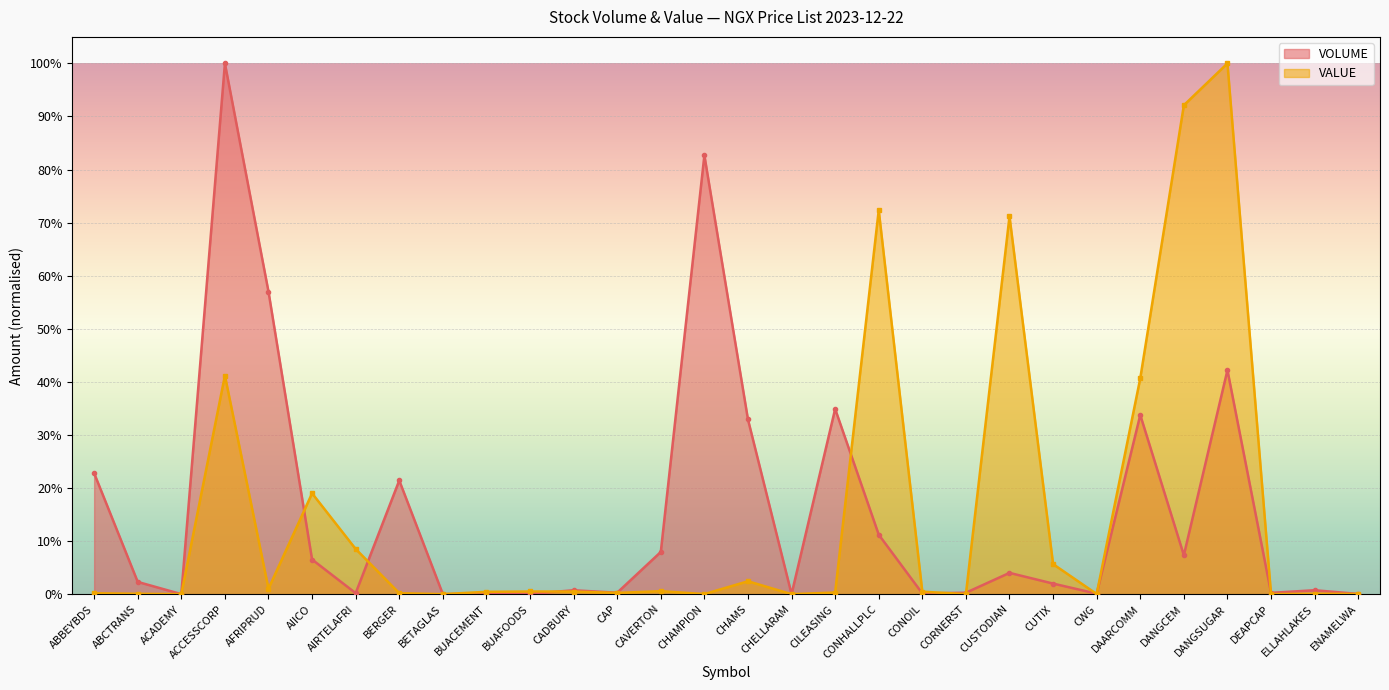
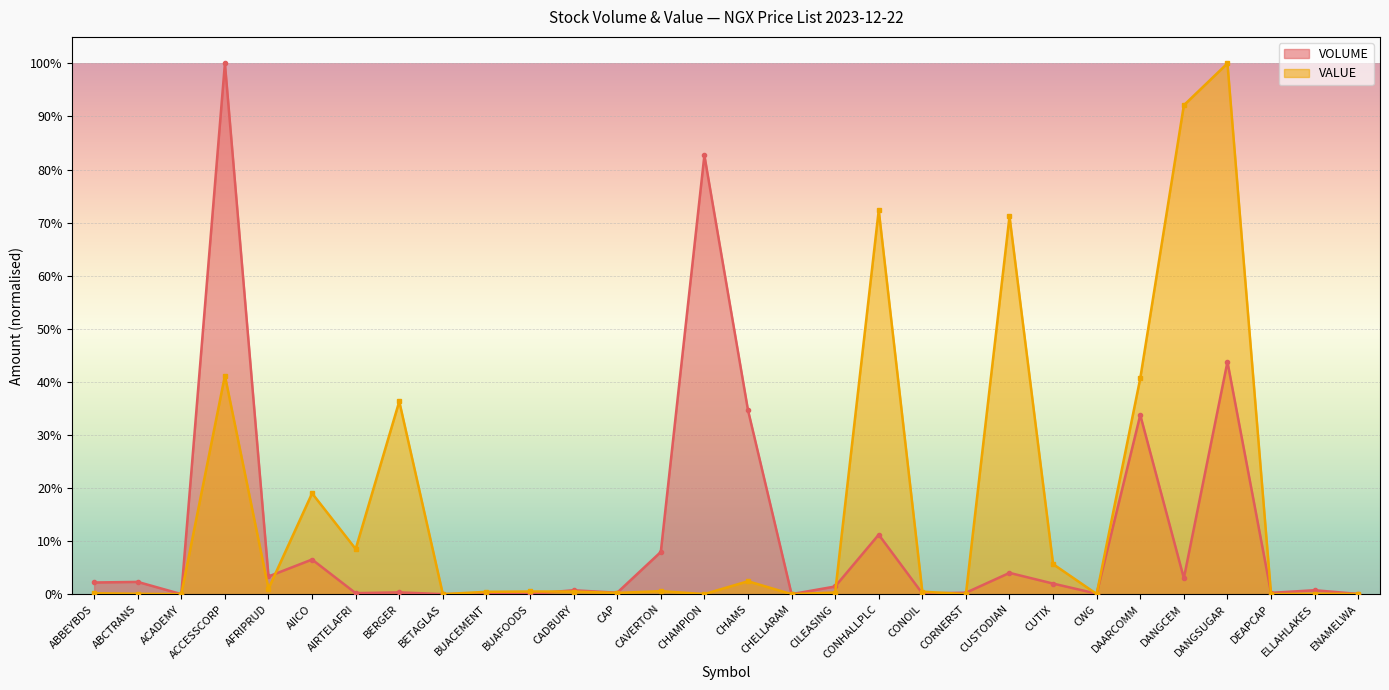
  {
    "VOLUME": {
-     "ABBEYBDS": "23%",
+     "ABBEYBDS": "2%",
      "ABCTRANS": "2%",
      "ACCESSCORP": "100%",
-     "AFRIPRUD": "57%",
+     "AFRIPRUD": "3%",
      "AIICO": "7%",
      "AIRTELAFRI": "0%",
-     "BERGER": "21%",
+     "BERGER": "0%",
      "CAVERTON": "8%",
      "CHAMPION": "83%",
-     "CHAMS": "33%",
-     "CILEASING": "35%",
+     "CHAMS": "35%",
+     "CILEASING": "1%",
      "CONHALLPLC": "11%",
      "CUSTODIAN": "4%",
      "CUTIX": "2%",
      "DAARCOMM": "34%",
-     "DANGCEM": "7%",
-     "DANGSUGAR": "42%",
+     "DANGCEM": "3%",
+     "DANGSUGAR": "44%",
      "ELLAHLAKES": "1%"
    },
    "VALUE": {
      "ABBEYBDS": "0%",
      "ABCTRANS": "0%",
      "ACCESSCORP": "41%",
      "AFRIPRUD": "1%",
      "AIICO": "19%",
      "AIRTELAFRI": "9%",
-     "BERGER": "0%",
+     "BERGER": "36%",
      "CAVERTON": "1%",
      "CHAMPION": "0%",
      "CHAMS": "2%",
      "CILEASING": "0%",
      "CONHALLPLC": "72%",
      "CUSTODIAN": "71%",
      "CUTIX": "6%",
      "DAARCOMM": "41%",
      "DANGCEM": "92%",
      "DANGSUGAR": "100%",
      "ELLAHLAKES": "0%"
    }
  }
